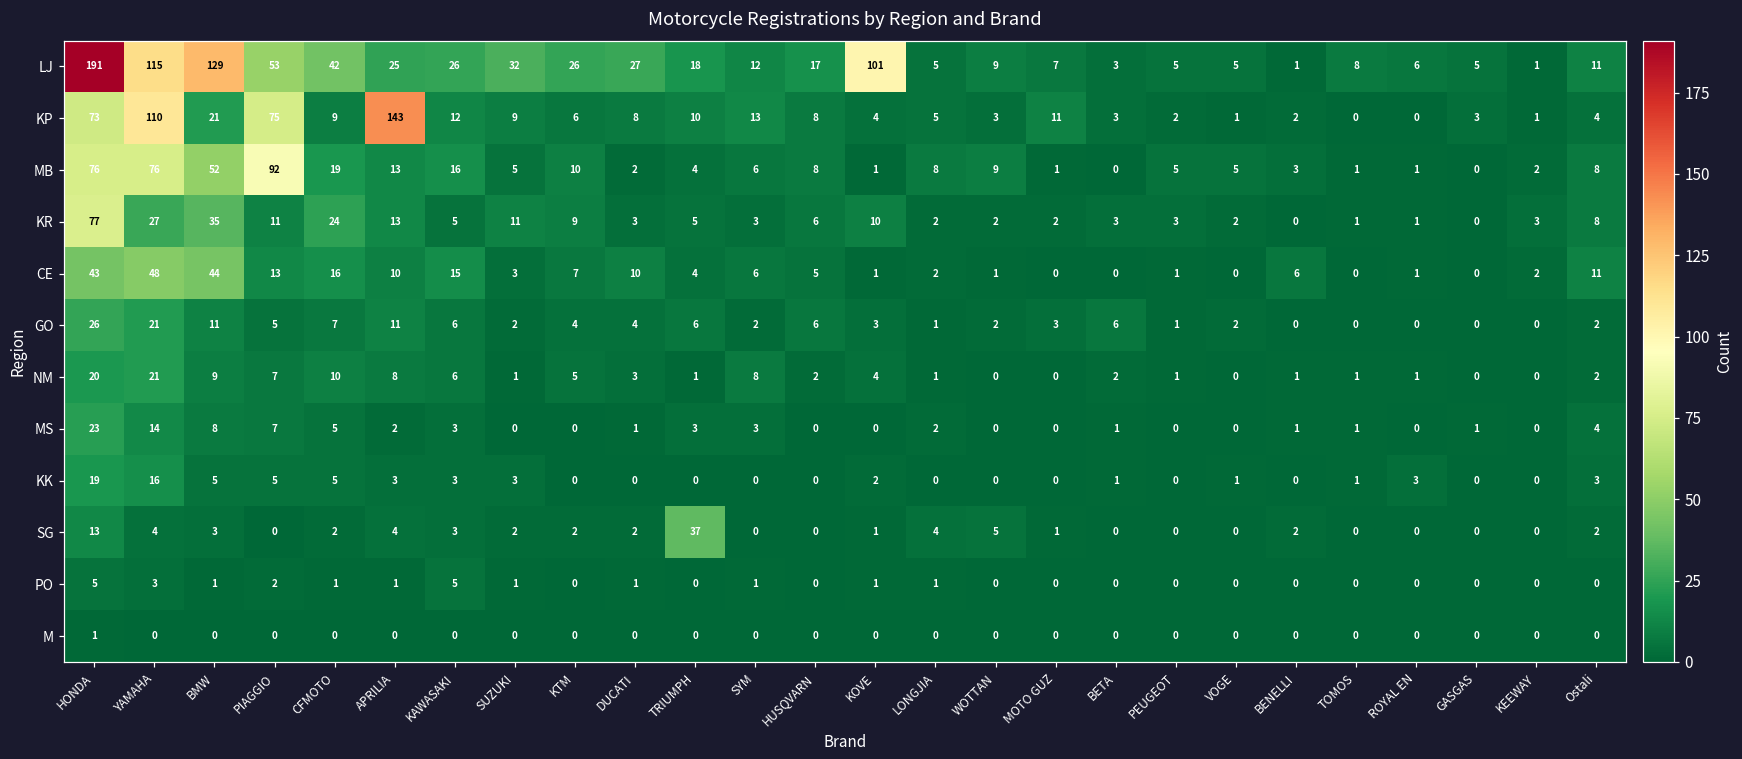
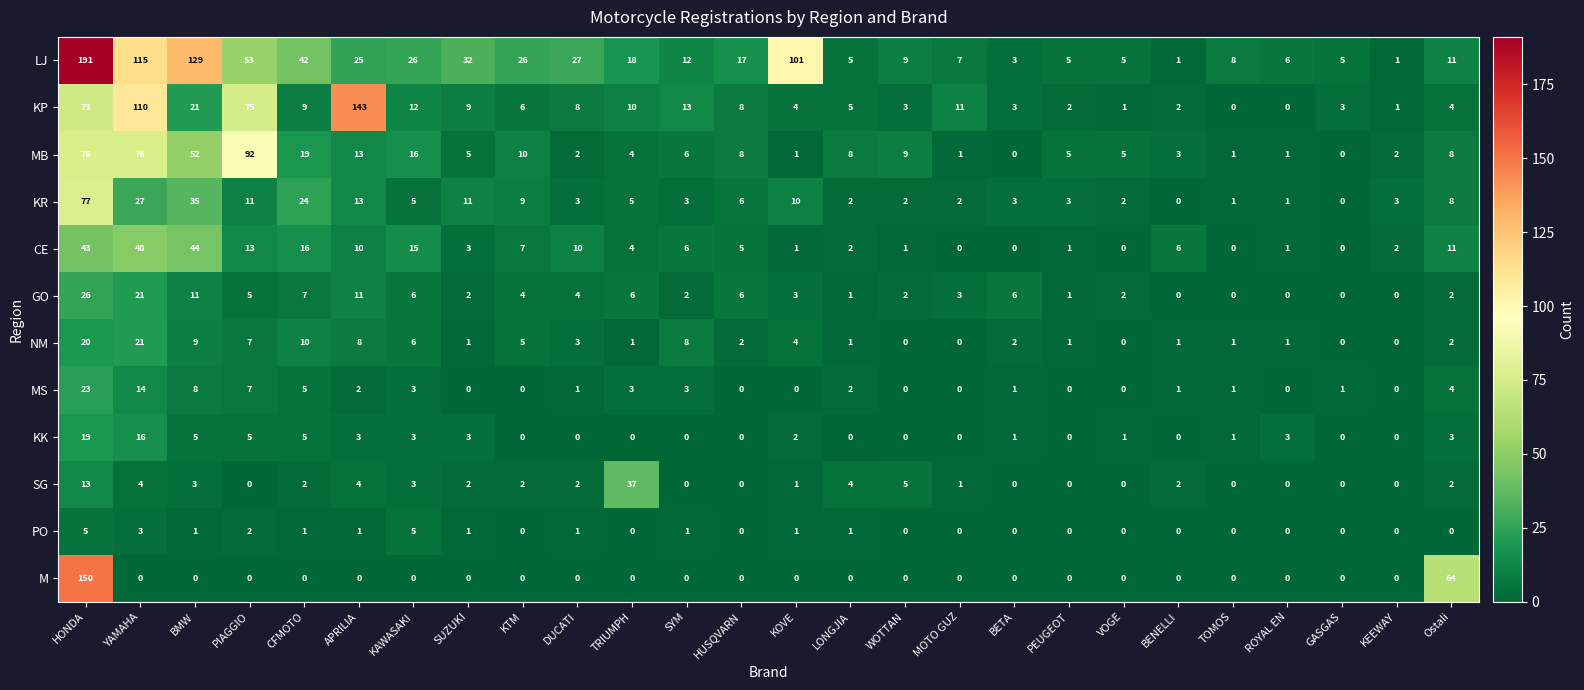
  {
    "M": {
-     "HONDA": 1,
+     "HONDA": 150,
      "YAMAHA": 0,
      "BMW": 0,
      "PIAGGIO": 0,
      "CFMOTO": 0,
      "APRILIA": 0,
      "KAWASAKI": 0,
      "SUZUKI": 0,
      "KTM": 0,
      "DUCATI": 0,
      "TRIUMPH": 0,
      "SYM": 0,
      "HUSQVARN": 0,
      "KOVE": 0,
      "LONGJIA": 0,
      "WOTTAN": 0,
      "MOTO GUZ": 0,
      "BETA": 0,
      "PEUGEOT": 0,
      "VOGE": 0,
      "BENELLI": 0,
      "TOMOS": 0,
      "ROYAL EN": 0,
      "GASGAS": 0,
      "KEEWAY": 0,
-     "Ostali": 0
+     "Ostali": 64
    }
  }
